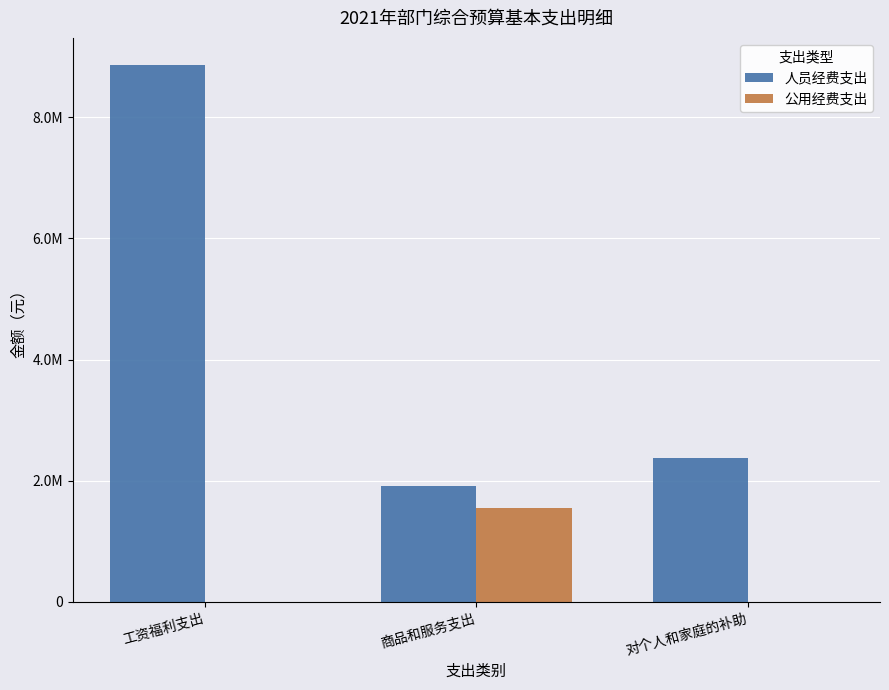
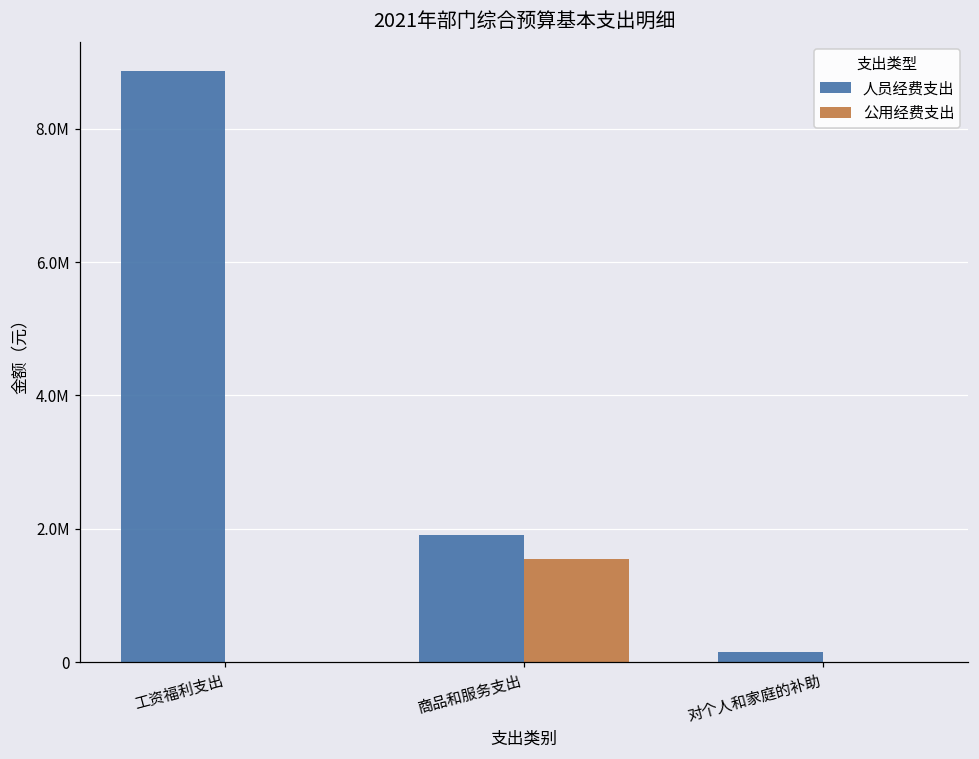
  {
    "人员经费支出": {
      "工资福利支出": 8900000,
      "商品和服务支出": 1900000,
-     "对个人和家庭的补助": 2400000
+     "对个人和家庭的补助": 100000
    },
    "公用经费支出": {
      "工资福利支出": 0,
      "商品和服务支出": 1500000,
      "对个人和家庭的补助": 0
    }
  }
